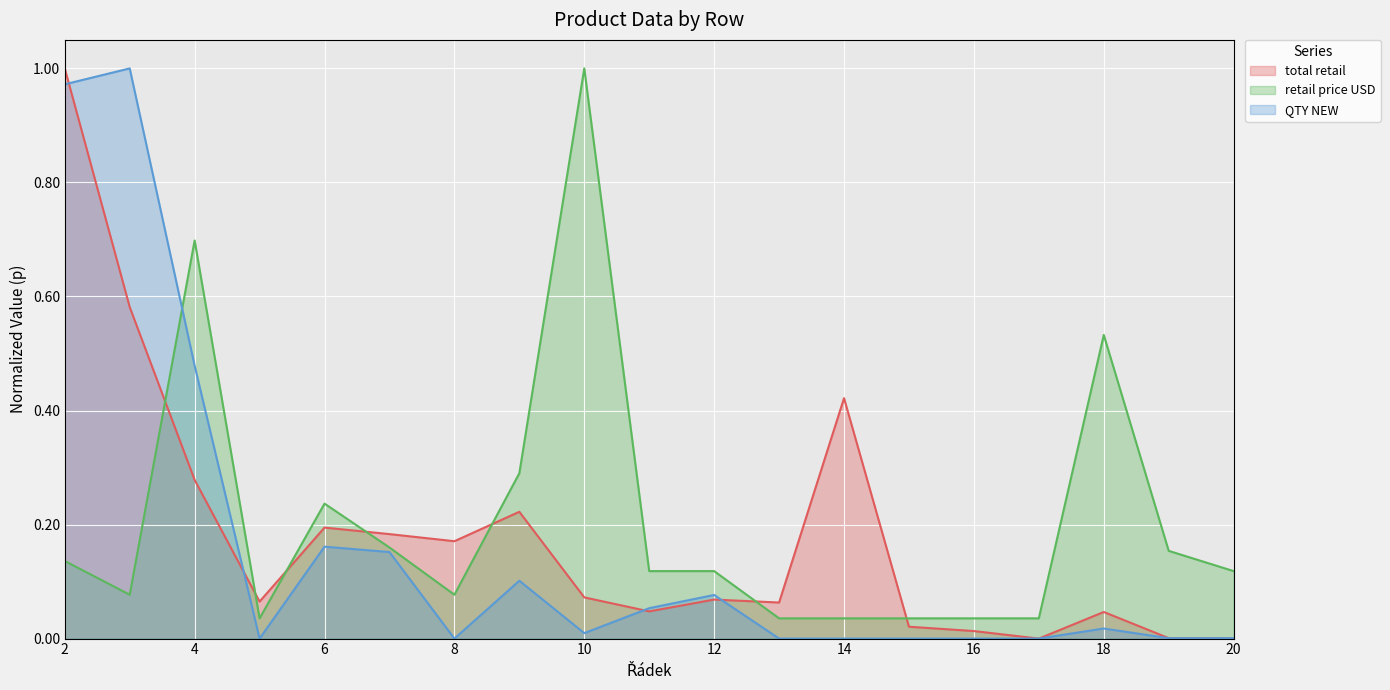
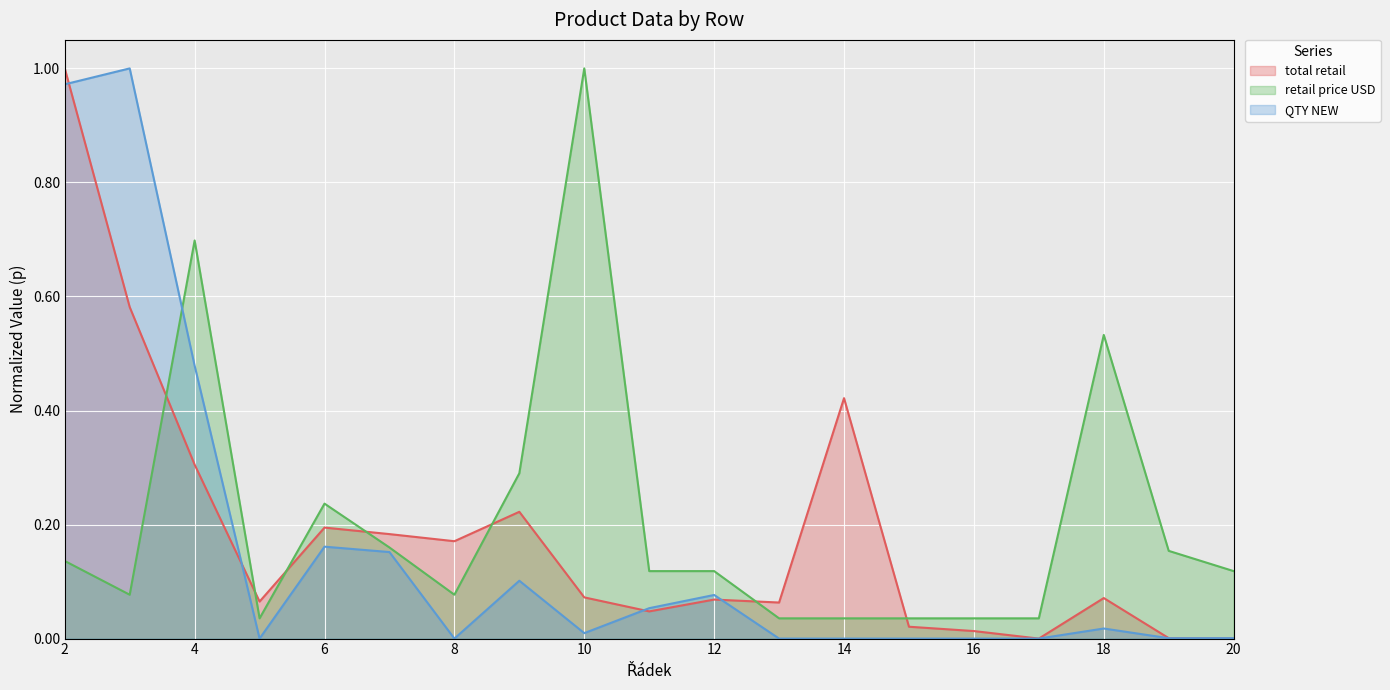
  {
    "total retail": {
      "2": 1.00,
-     "4": 0.28,
+     "4": 0.31,
      "6": 0.19,
      "8": 0.17,
      "10": 0.07,
      "12": 0.07,
      "14": 0.42,
      "16": 0.01,
-     "18": 0.05
+     "18": 0.07
    },
    "retail price USD": {
      "2": 0.14,
      "4": 0.70,
      "6": 0.24,
      "8": 0.08,
      "10": 1.00,
      "12": 0.12,
      "14": 0.04,
      "16": 0.04,
      "18": 0.53,
      "20": 0.12
    },
    "QTY NEW": {
      "2": 0.97,
      "4": 0.48,
      "6": 0.16,
      "8": 0.00,
      "10": 0.01,
      "12": 0.08,
      "14": 0.00,
      "16": 0.00,
      "18": 0.02
    }
  }
